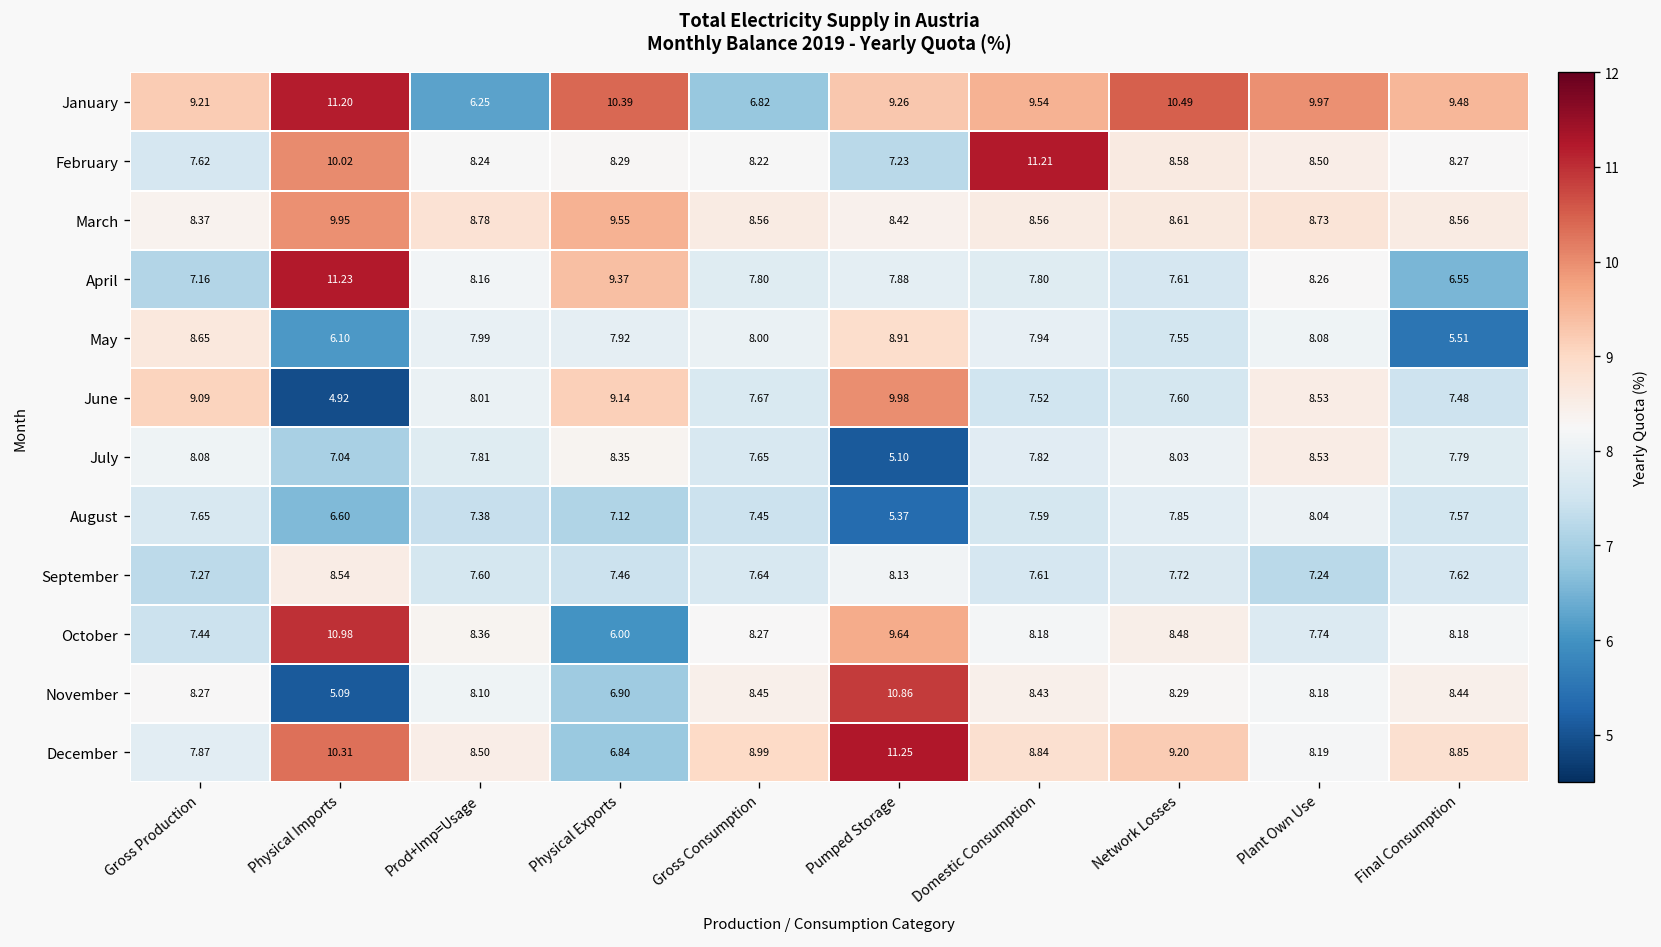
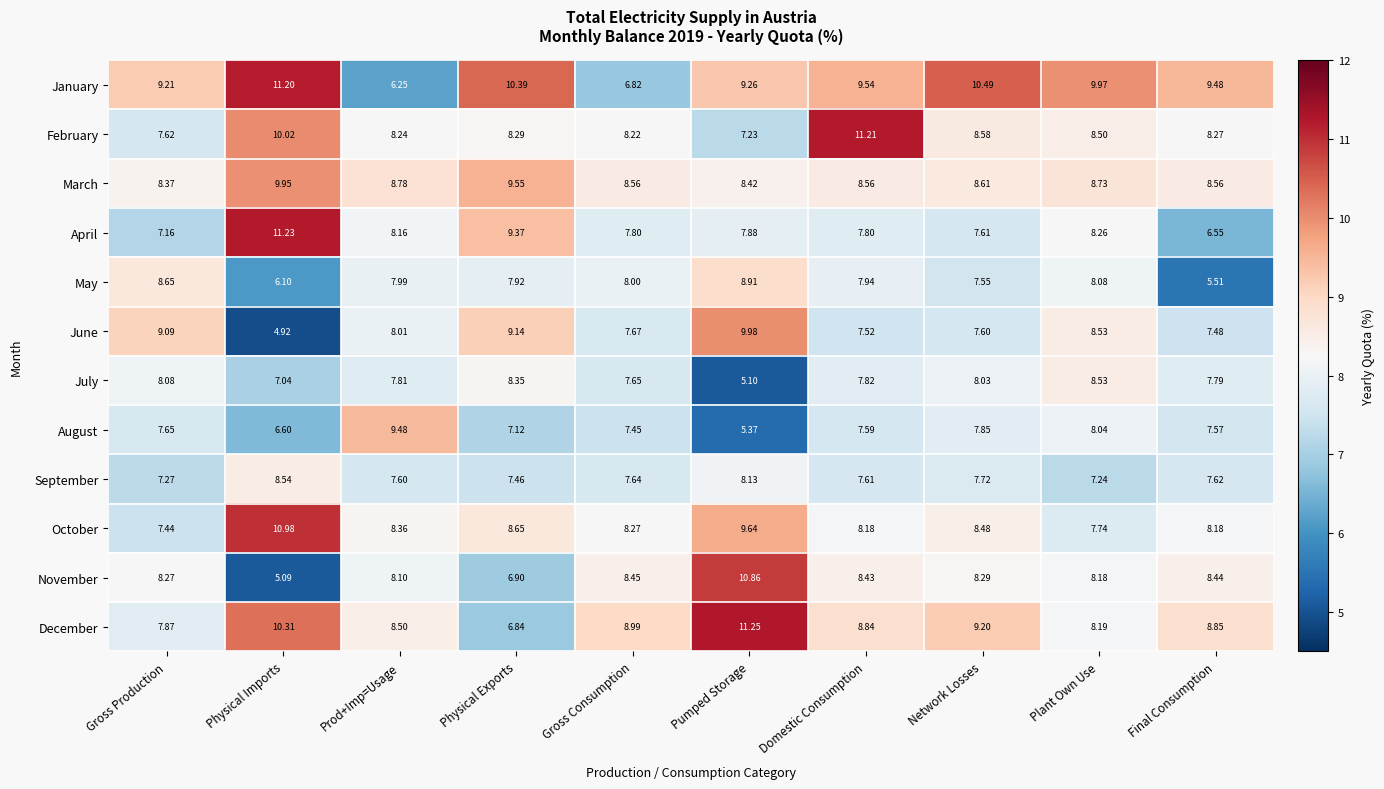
  {
    "January": {
      "Gross Production": 9.21,
      "Physical Imports": 11.20,
      "Prod+Imp=Usage": 6.25,
      "Physical Exports": 10.39,
      "Gross Consumption": 6.82,
      "Pumped Storage": 9.26,
      "Domestic Consumption": 9.54,
      "Network Losses": 10.49,
      "Plant Own Use": 9.97,
      "Final Consumption": 9.48
    },
    "February": {
      "Gross Production": 7.62,
      "Physical Imports": 10.02,
      "Prod+Imp=Usage": 8.24,
      "Physical Exports": 8.29,
      "Gross Consumption": 8.22,
      "Pumped Storage": 7.23,
      "Domestic Consumption": 11.21,
      "Network Losses": 8.58,
      "Plant Own Use": 8.50,
      "Final Consumption": 8.27
    },
    "March": {
      "Gross Production": 8.37,
      "Physical Imports": 9.95,
      "Prod+Imp=Usage": 8.78,
      "Physical Exports": 9.55,
      "Gross Consumption": 8.56,
      "Pumped Storage": 8.42,
      "Domestic Consumption": 8.56,
      "Network Losses": 8.61,
      "Plant Own Use": 8.73,
      "Final Consumption": 8.56
    },
    "April": {
      "Gross Production": 7.16,
      "Physical Imports": 11.23,
      "Prod+Imp=Usage": 8.16,
      "Physical Exports": 9.37,
      "Gross Consumption": 7.80,
      "Pumped Storage": 7.88,
      "Domestic Consumption": 7.80,
      "Network Losses": 7.61,
      "Plant Own Use": 8.26,
      "Final Consumption": 6.55
    },
    "May": {
      "Gross Production": 8.65,
      "Physical Imports": 6.10,
      "Prod+Imp=Usage": 7.99,
      "Physical Exports": 7.92,
      "Gross Consumption": 8.00,
      "Pumped Storage": 8.91,
      "Domestic Consumption": 7.94,
      "Network Losses": 7.55,
      "Plant Own Use": 8.08,
      "Final Consumption": 5.51
    },
    "June": {
      "Gross Production": 9.09,
      "Physical Imports": 4.92,
      "Prod+Imp=Usage": 8.01,
      "Physical Exports": 9.14,
      "Gross Consumption": 7.67,
      "Pumped Storage": 9.98,
      "Domestic Consumption": 7.52,
      "Network Losses": 7.60,
      "Plant Own Use": 8.53,
      "Final Consumption": 7.48
    },
    "July": {
      "Gross Production": 8.08,
      "Physical Imports": 7.04,
      "Prod+Imp=Usage": 7.81,
      "Physical Exports": 8.35,
      "Gross Consumption": 7.65,
      "Pumped Storage": 5.10,
      "Domestic Consumption": 7.82,
      "Network Losses": 8.03,
      "Plant Own Use": 8.53,
      "Final Consumption": 7.79
    },
    "August": {
      "Gross Production": 7.65,
      "Physical Imports": 6.60,
-     "Prod+Imp=Usage": 7.38,
+     "Prod+Imp=Usage": 9.48,
      "Physical Exports": 7.12,
      "Gross Consumption": 7.45,
      "Pumped Storage": 5.37,
      "Domestic Consumption": 7.59,
      "Network Losses": 7.85,
      "Plant Own Use": 8.04,
      "Final Consumption": 7.57
    },
    "September": {
      "Gross Production": 7.27,
      "Physical Imports": 8.54,
      "Prod+Imp=Usage": 7.60,
      "Physical Exports": 7.46,
      "Gross Consumption": 7.64,
      "Pumped Storage": 8.13,
      "Domestic Consumption": 7.61,
      "Network Losses": 7.72,
      "Plant Own Use": 7.24,
      "Final Consumption": 7.62
    },
    "October": {
      "Gross Production": 7.44,
      "Physical Imports": 10.98,
      "Prod+Imp=Usage": 8.36,
-     "Physical Exports": 6.00,
+     "Physical Exports": 8.65,
      "Gross Consumption": 8.27,
      "Pumped Storage": 9.64,
      "Domestic Consumption": 8.18,
      "Network Losses": 8.48,
      "Plant Own Use": 7.74,
      "Final Consumption": 8.18
    },
    "November": {
      "Gross Production": 8.27,
      "Physical Imports": 5.09,
      "Prod+Imp=Usage": 8.10,
      "Physical Exports": 6.90,
      "Gross Consumption": 8.45,
      "Pumped Storage": 10.86,
      "Domestic Consumption": 8.43,
      "Network Losses": 8.29,
      "Plant Own Use": 8.18,
      "Final Consumption": 8.44
    },
    "December": {
      "Gross Production": 7.87,
      "Physical Imports": 10.31,
      "Prod+Imp=Usage": 8.50,
      "Physical Exports": 6.84,
      "Gross Consumption": 8.99,
      "Pumped Storage": 11.25,
      "Domestic Consumption": 8.84,
      "Network Losses": 9.20,
      "Plant Own Use": 8.19,
      "Final Consumption": 8.85
    }
  }
